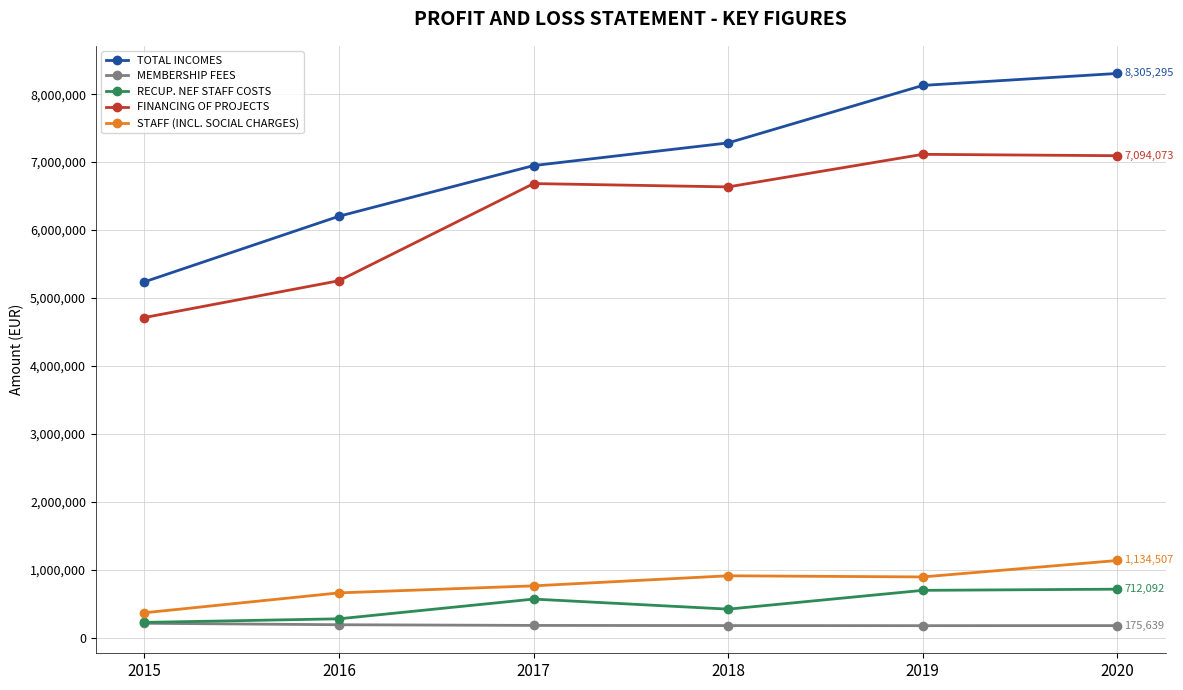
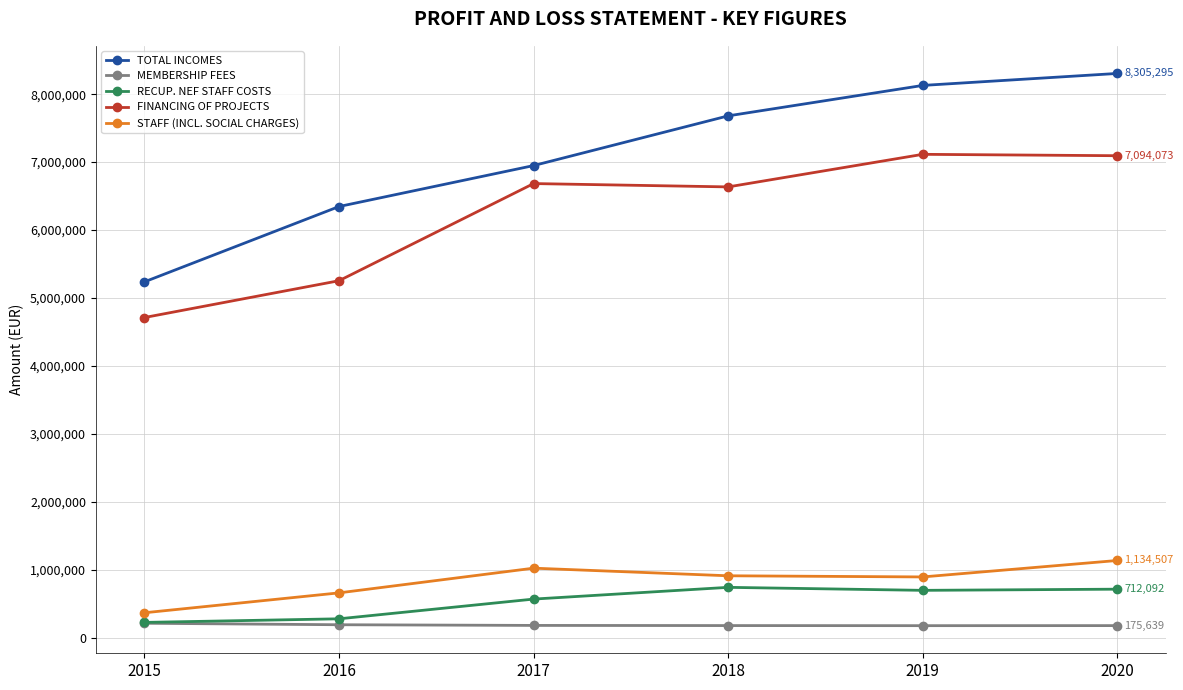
  {
    "TOTAL INCOMES": {
      "2015": "5,200,000",
-     "2016": "6,200,000",
+     "2016": "6,300,000",
      "2017": "6,900,000",
-     "2018": "7,300,000",
+     "2018": "7,700,000",
      "2019": "8,100,000"
    },
    "MEMBERSHIP FEES": {
      "2020": "175,639"
    },
    "RECUP. NEF STAFF COSTS": {
      "2016": "300,000",
      "2017": "600,000",
-     "2018": "400,000",
+     "2018": "700,000",
      "2019": "700,000"
    },
    "FINANCING OF PROJECTS": {
      "2020": "7,094,073"
    },
    "STAFF (INCL. SOCIAL CHARGES)": {
      "2015": "400,000",
      "2016": "700,000",
-     "2017": "800,000",
+     "2017": "1,000,000",
      "2018": "900,000",
      "2019": "900,000"
    }
  }
